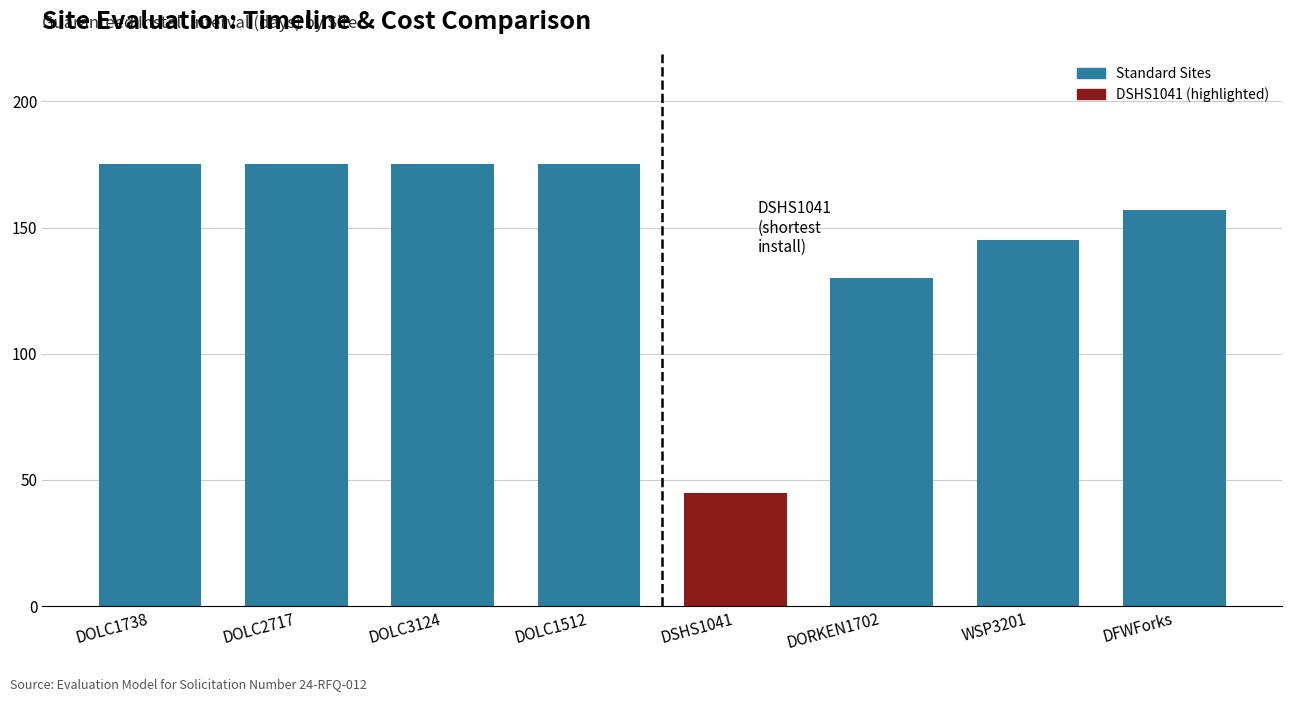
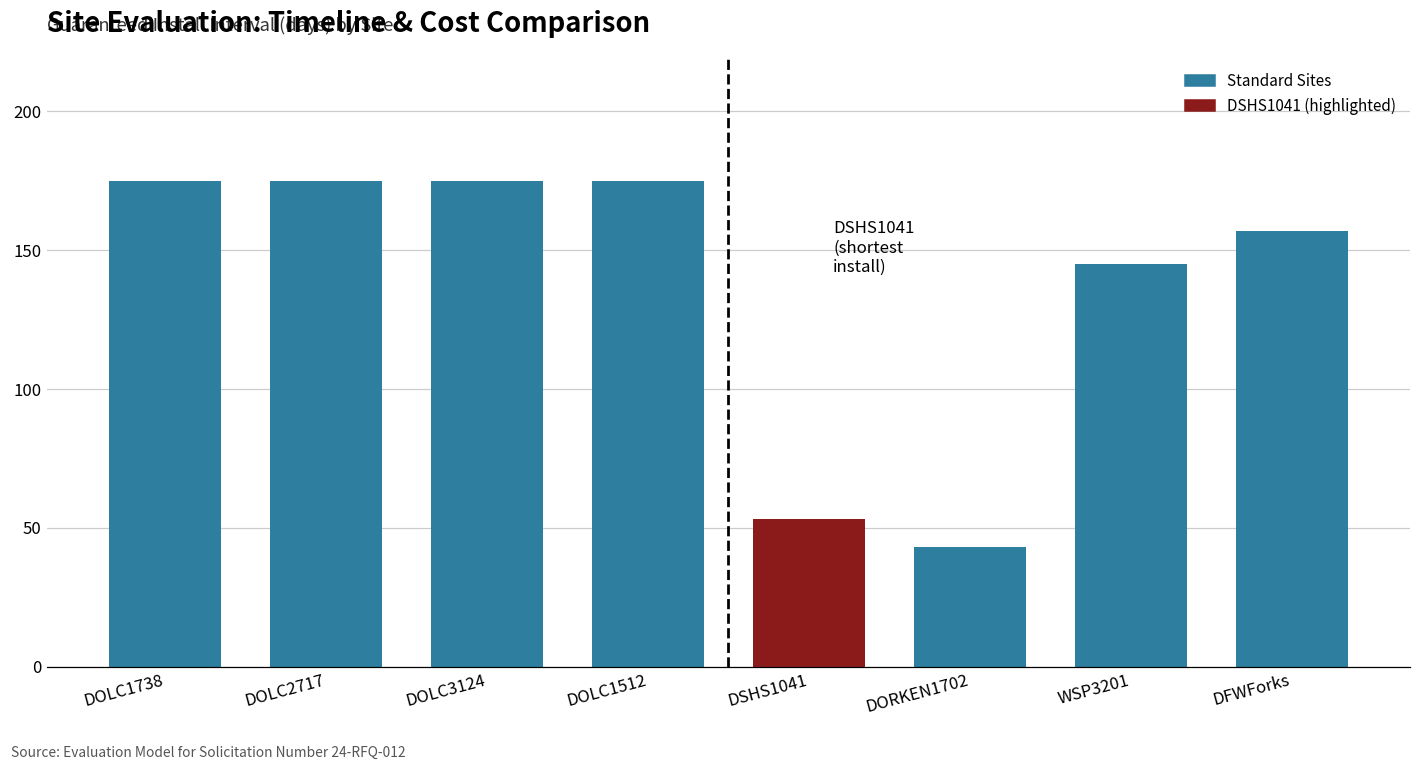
  {
    "DOLC1738": 175,
    "DOLC2717": 175,
    "DOLC3124": 175,
    "DOLC1512": 175,
-   "DSHS1041": 45,
-   "DORKEN1702": 130,
+   "DSHS1041": 53,
+   "DORKEN1702": 43,
    "WSP3201": 145,
    "DFWForks": 157
  }
